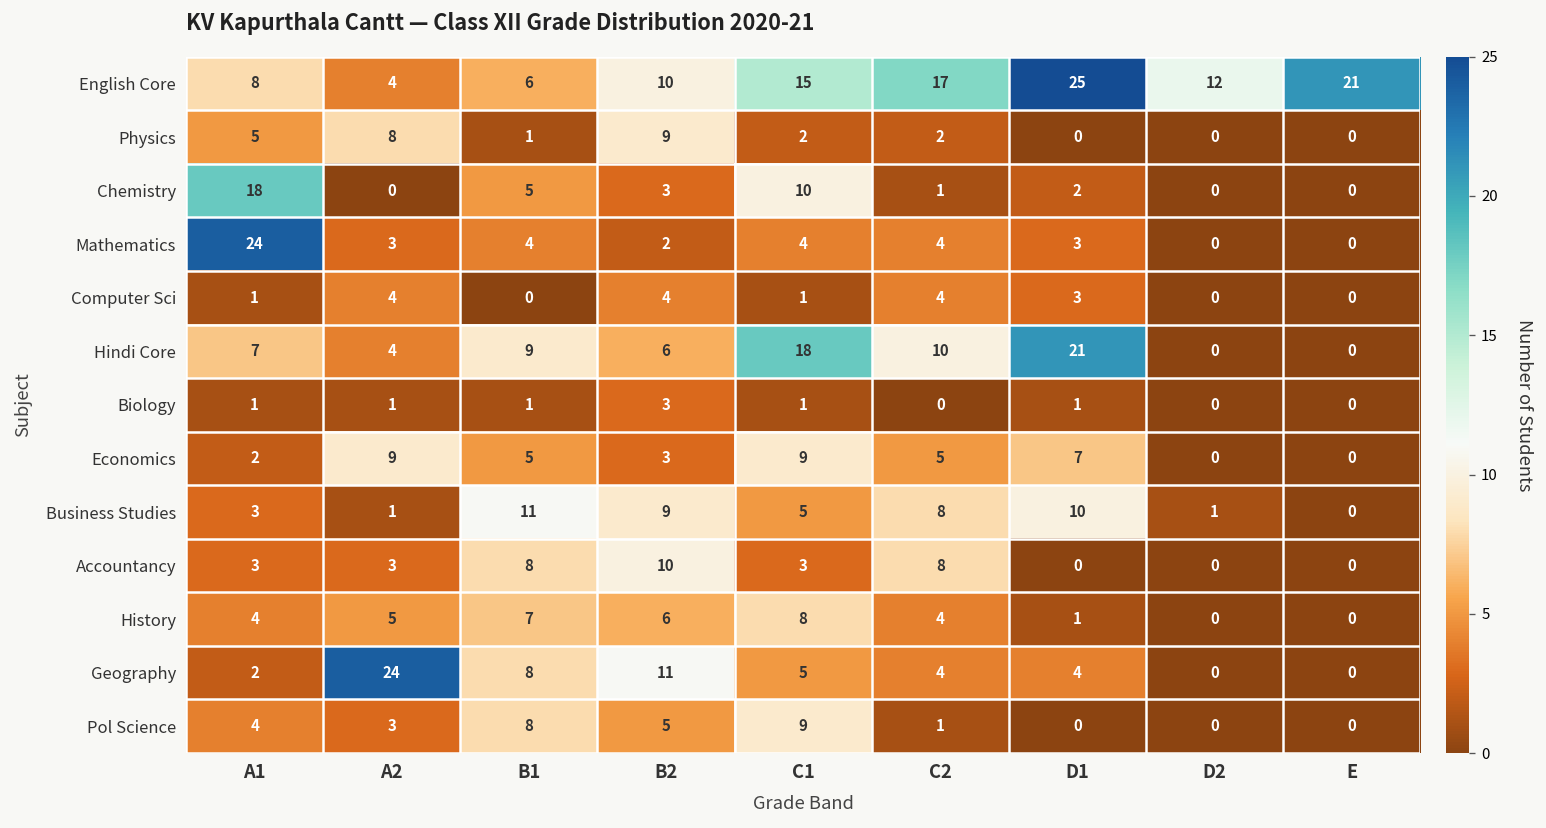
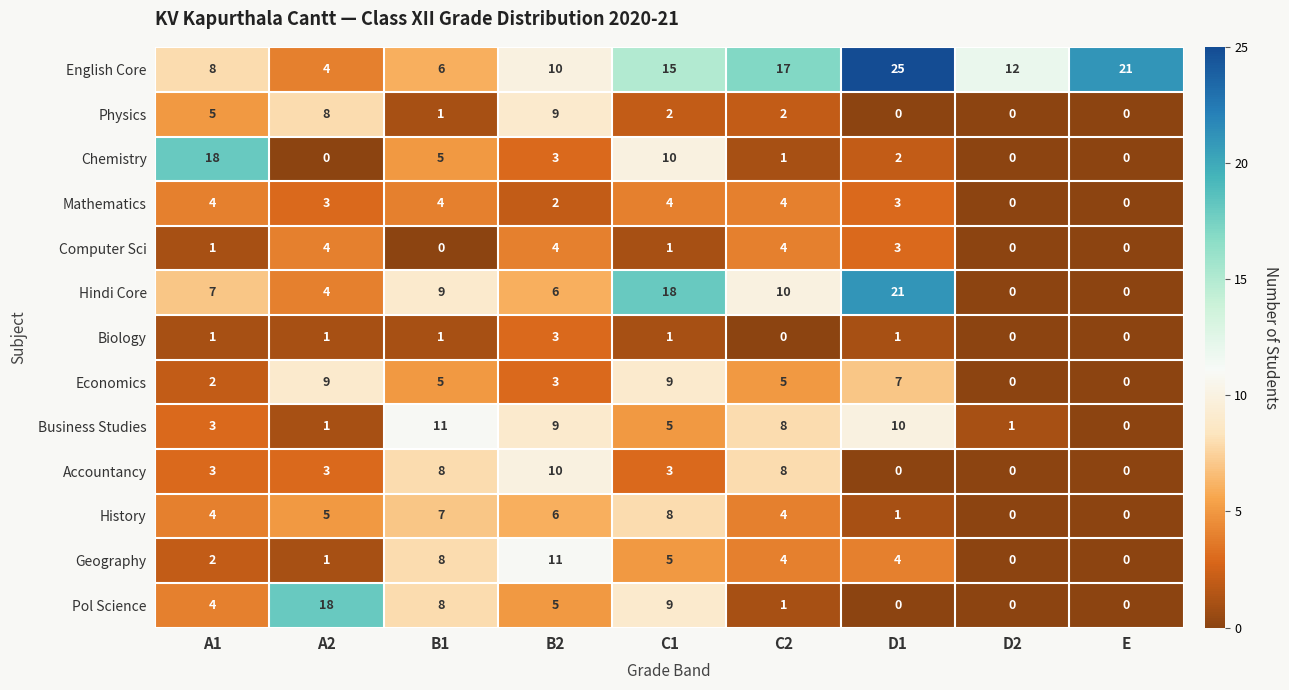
  {
    "English Core": {
      "A1": 8,
      "A2": 4,
      "B1": 6,
      "B2": 10,
      "C1": 15,
      "C2": 17,
      "D1": 25,
      "D2": 12,
      "E": 21
    },
    "Physics": {
      "A1": 5,
      "A2": 8,
      "B1": 1,
      "B2": 9,
      "C1": 2,
      "C2": 2,
      "D1": 0,
      "D2": 0,
      "E": 0
    },
    "Chemistry": {
      "A1": 18,
      "A2": 0,
      "B1": 5,
      "B2": 3,
      "C1": 10,
      "C2": 1,
      "D1": 2,
      "D2": 0,
      "E": 0
    },
    "Mathematics": {
-     "A1": 24,
+     "A1": 4,
      "A2": 3,
      "B1": 4,
      "B2": 2,
      "C1": 4,
      "C2": 4,
      "D1": 3,
      "D2": 0,
      "E": 0
    },
    "Computer Sci": {
      "A1": 1,
      "A2": 4,
      "B1": 0,
      "B2": 4,
      "C1": 1,
      "C2": 4,
      "D1": 3,
      "D2": 0,
      "E": 0
    },
    "Hindi Core": {
      "A1": 7,
      "A2": 4,
      "B1": 9,
      "B2": 6,
      "C1": 18,
      "C2": 10,
      "D1": 21,
      "D2": 0,
      "E": 0
    },
    "Biology": {
      "A1": 1,
      "A2": 1,
      "B1": 1,
      "B2": 3,
      "C1": 1,
      "C2": 0,
      "D1": 1,
      "D2": 0,
      "E": 0
    },
    "Economics": {
      "A1": 2,
      "A2": 9,
      "B1": 5,
      "B2": 3,
      "C1": 9,
      "C2": 5,
      "D1": 7,
      "D2": 0,
      "E": 0
    },
    "Business Studies": {
      "A1": 3,
      "A2": 1,
      "B1": 11,
      "B2": 9,
      "C1": 5,
      "C2": 8,
      "D1": 10,
      "D2": 1,
      "E": 0
    },
    "Accountancy": {
      "A1": 3,
      "A2": 3,
      "B1": 8,
      "B2": 10,
      "C1": 3,
      "C2": 8,
      "D1": 0,
      "D2": 0,
      "E": 0
    },
    "History": {
      "A1": 4,
      "A2": 5,
      "B1": 7,
      "B2": 6,
      "C1": 8,
      "C2": 4,
      "D1": 1,
      "D2": 0,
      "E": 0
    },
    "Geography": {
      "A1": 2,
-     "A2": 24,
+     "A2": 1,
      "B1": 8,
      "B2": 11,
      "C1": 5,
      "C2": 4,
      "D1": 4,
      "D2": 0,
      "E": 0
    },
    "Pol Science": {
      "A1": 4,
-     "A2": 3,
+     "A2": 18,
      "B1": 8,
      "B2": 5,
      "C1": 9,
      "C2": 1,
      "D1": 0,
      "D2": 0,
      "E": 0
    }
  }
